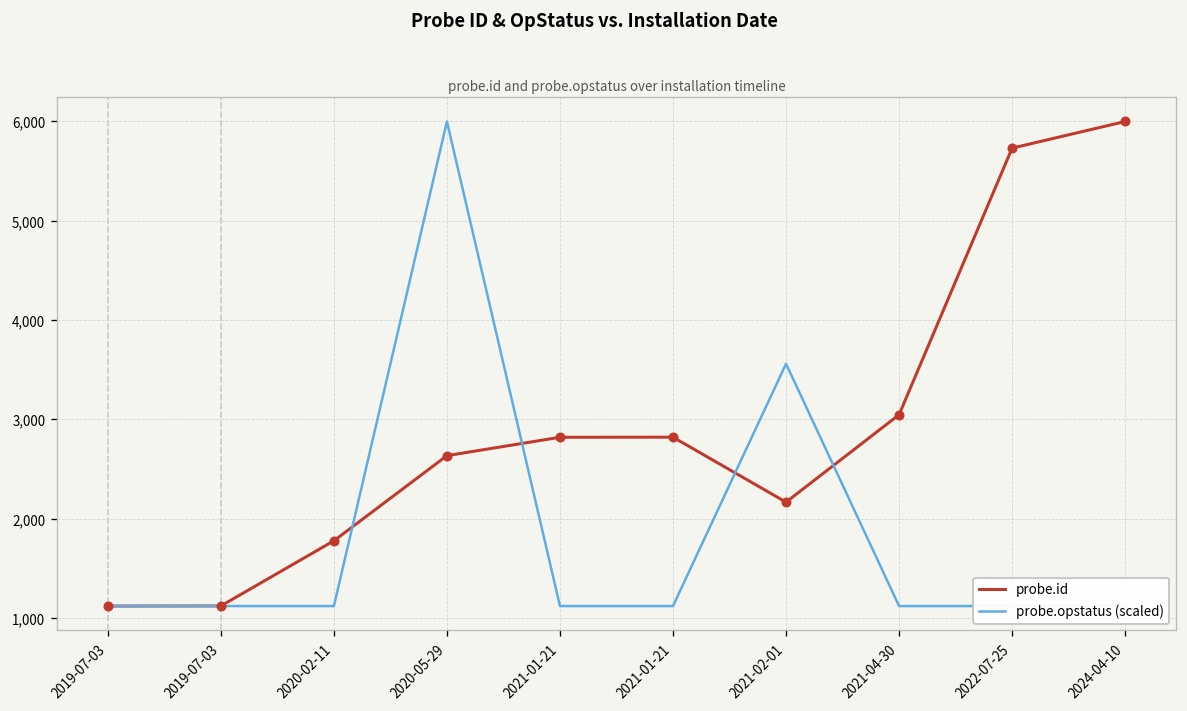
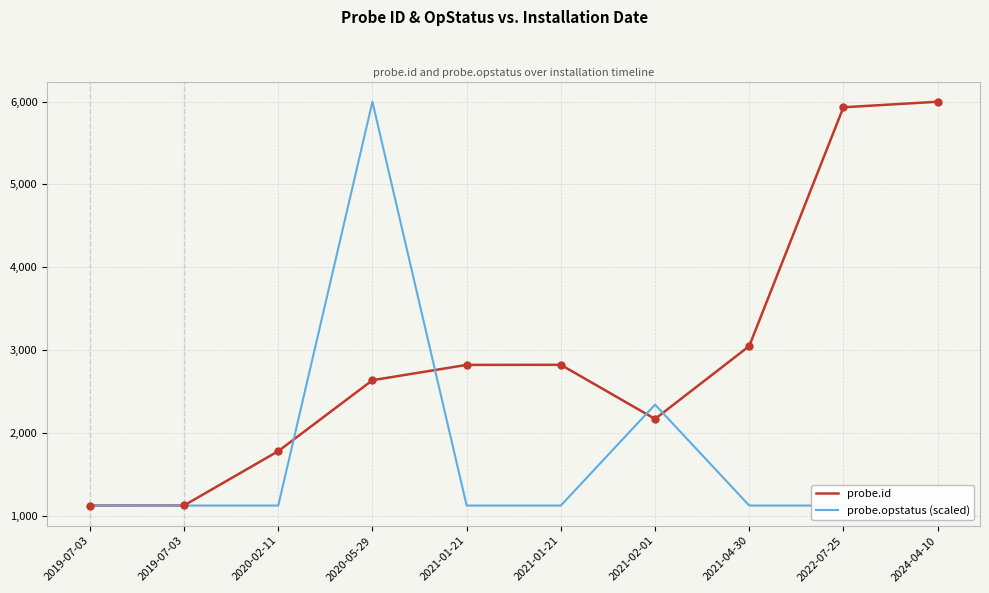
  {
    "probe.id": {
      "2020-02-11": "1,800",
      "2020-05-29": "2,600",
      "2021-02-01": "2,200",
      "2021-04-30": "3,000",
-     "2022-07-25": "5,700",
+     "2022-07-25": "5,900",
      "2024-04-10": "6,000"
    },
    "probe.opstatus (scaled)": {
      "2020-02-11": "1,100",
      "2020-05-29": "6,000",
-     "2021-02-01": "3,600",
+     "2021-02-01": "2,300",
      "2021-04-30": "1,100"
    }
  }
